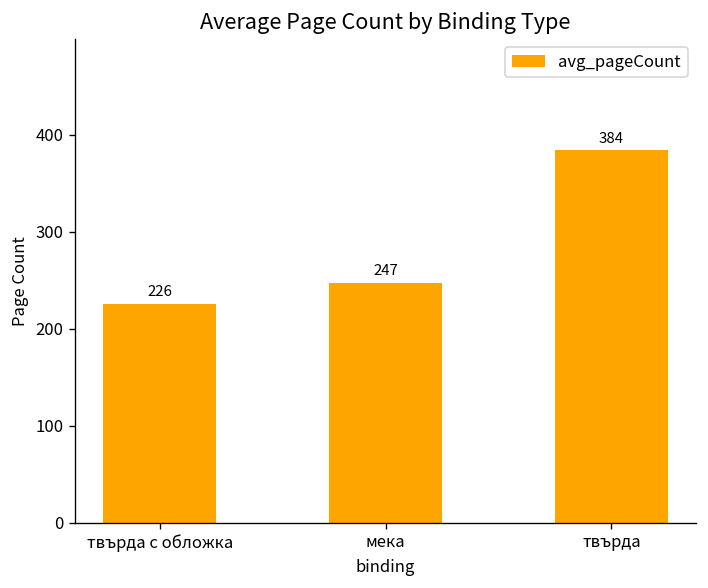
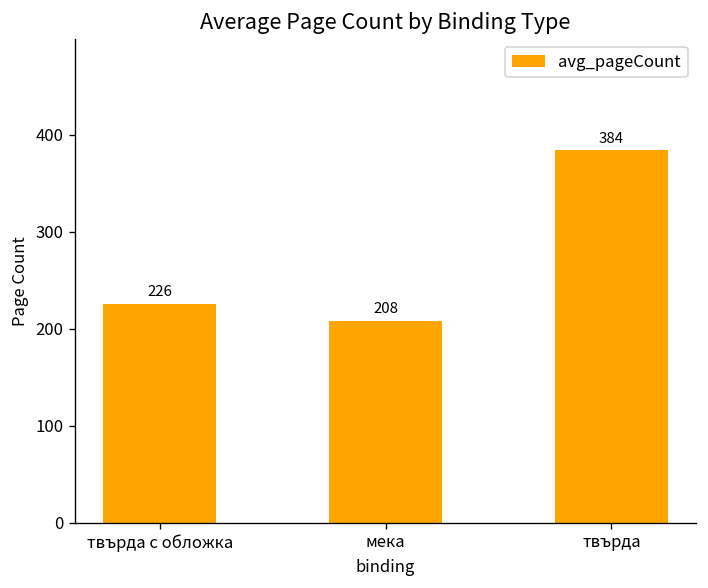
  {
    "твърда с обложка": 226,
-   "мека": 247,
+   "мека": 208,
    "твърда": 384
  }
